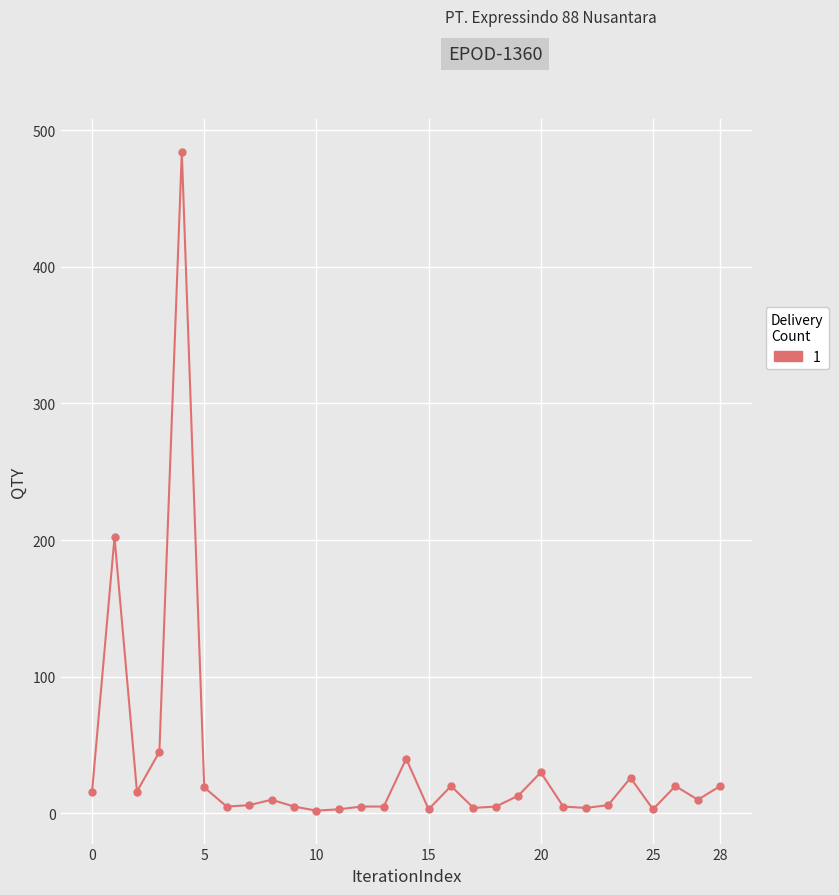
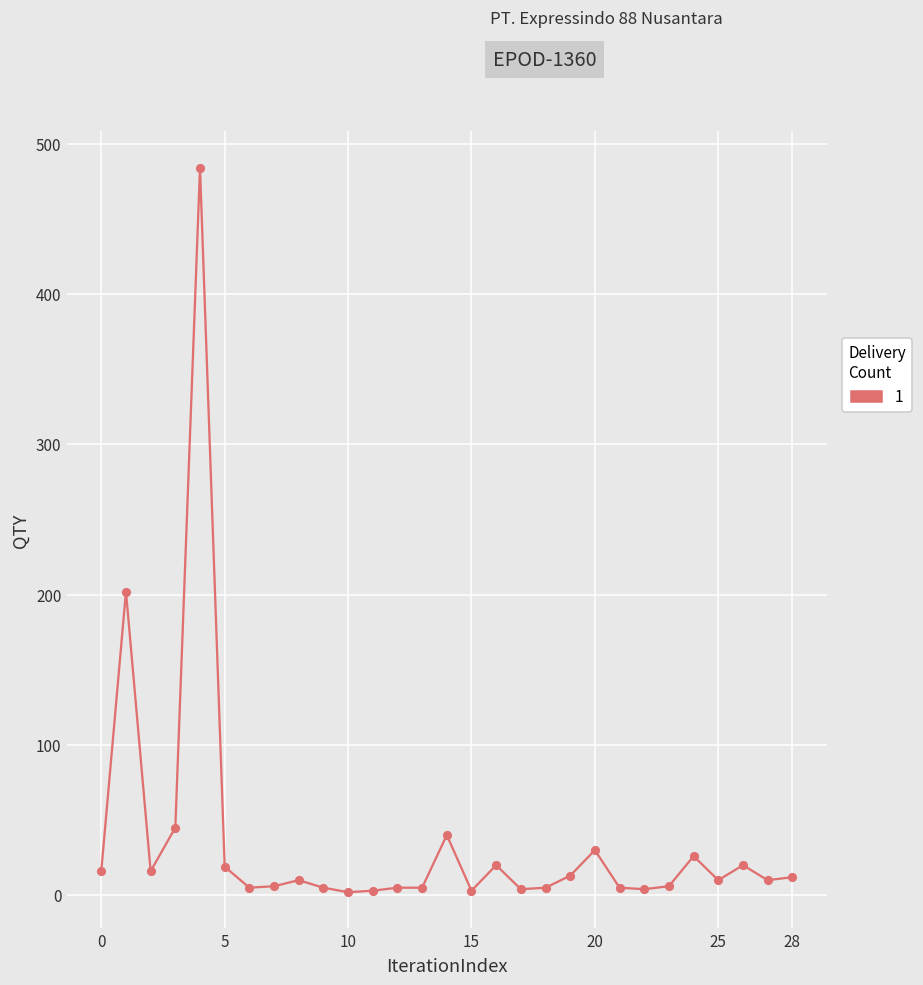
  {
    "0": 16,
    "5": 19,
    "10": 2,
    "15": 3,
    "20": 30,
-   "25": 3,
-   "28": 20
+   "25": 10,
+   "28": 12
  }
